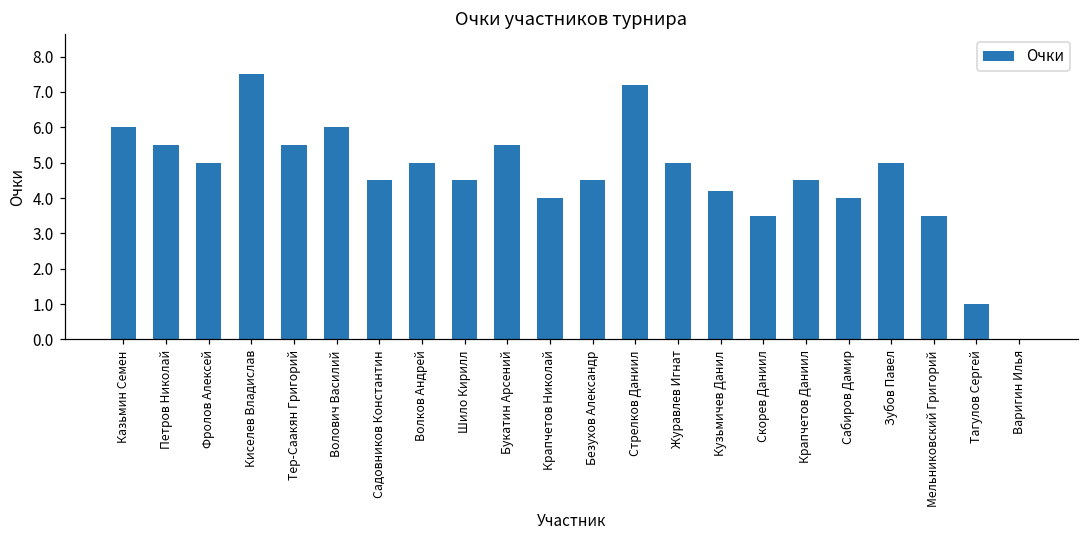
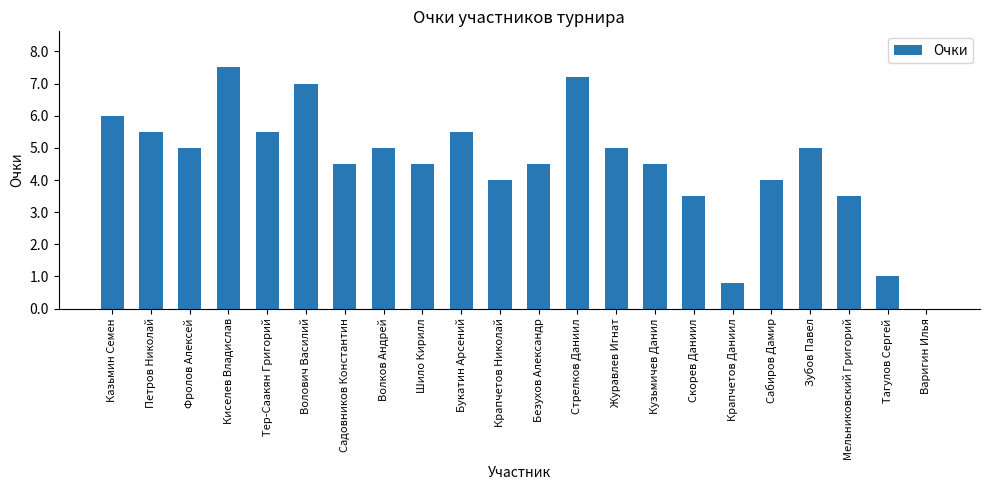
  {
    "Казьмин Семен": 6.0,
    "Петров Николай": 5.5,
    "Фролов Алексей": 5.0,
    "Киселев Владислав": 7.5,
    "Тер-Саакян Григорий": 5.5,
-   "Волович Василий": 6,
+   "Волович Василий": 7,
    "Садовников Константин": 4.5,
    "Волков Андрей": 5.0,
    "Шило Кирилл": 4.5,
    "Букатин Арсений": 5.5,
    "Крапчетов Николай": 4.0,
    "Безухов Александр": 4.5,
    "Стрелков Даниил": 7.2,
    "Журавлев Игнат": 5.0,
-   "Кузьмичев Данил": 4.2,
+   "Кузьмичев Данил": 4.5,
    "Скорев Даниил": 3.5,
-   "Крапчетов Даниил": 4.5,
+   "Крапчетов Даниил": 0.8,
    "Сабиров Дамир": 4.0,
    "Зубов Павел": 5.0,
    "Мельниковский Григорий": 3.5,
    "Тагулов Сергей": 1.0,
    "Варигин Илья": 0.0
  }
